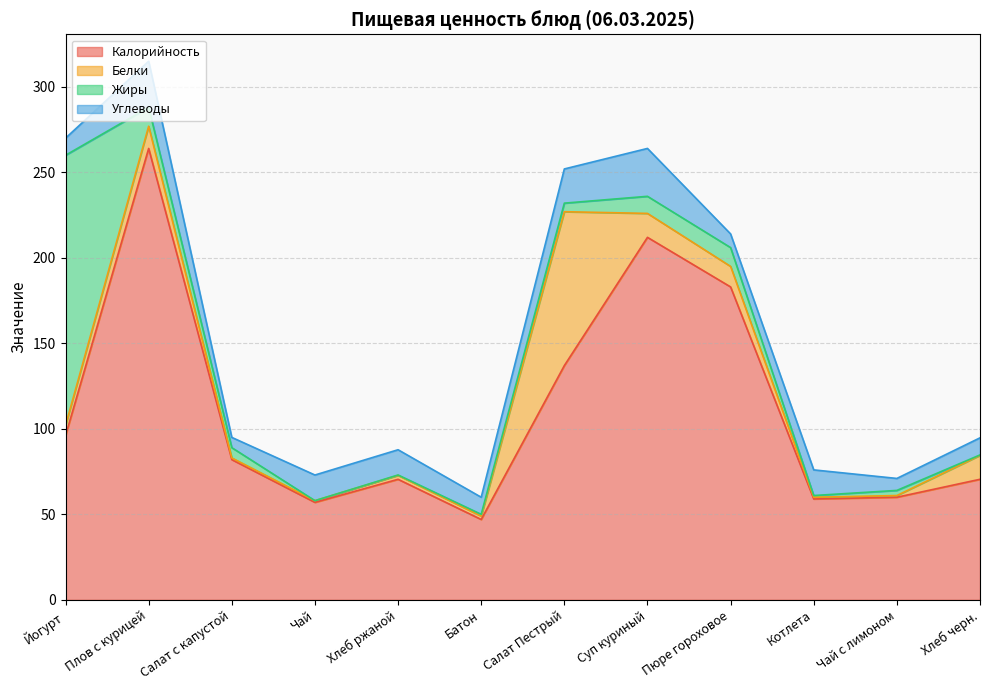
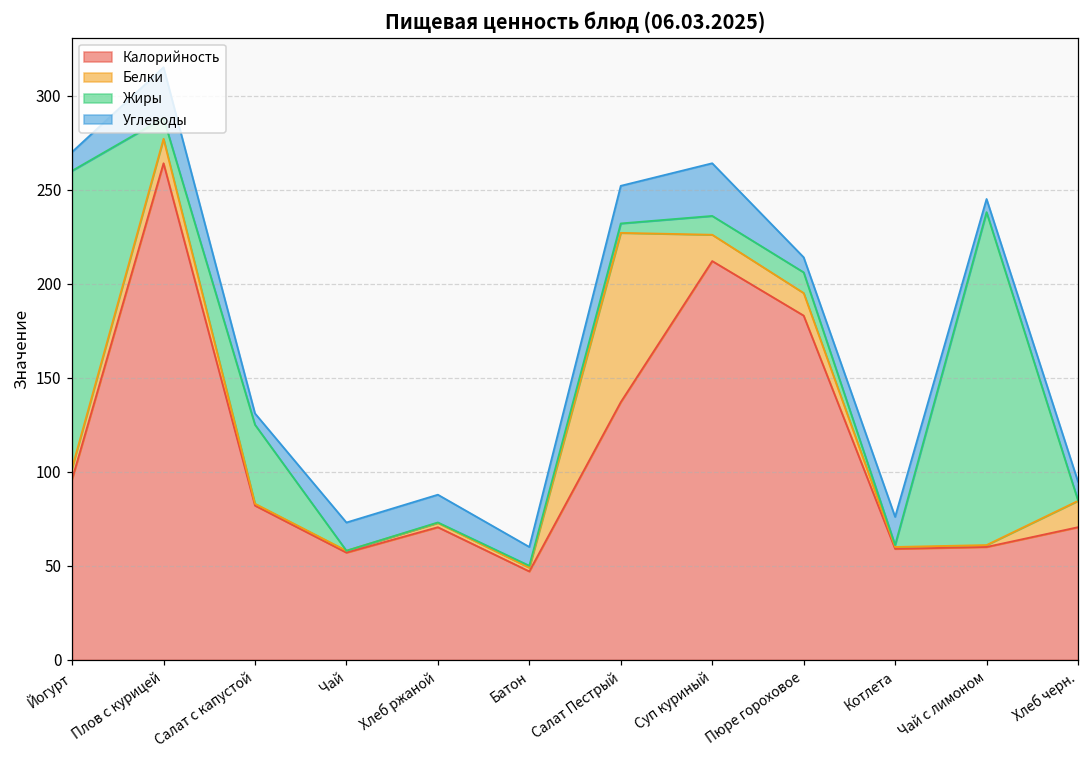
  {
    "Калорийность": {
      "Йогурт": 96,
      "Плов с курицей": 264,
      "Хлеб ржаной": 71,
      "Батон": 47,
      "Салат Пестрый": 137,
      "Суп куриный": 212,
      "Пюре гороховое": 183,
      "Хлеб черн.": 71
    },
    "Белки": {
      "Йогурт": 6,
      "Плов с курицей": 13,
      "Салат Пестрый": 90,
      "Суп куриный": 14,
      "Пюре гороховое": 12
    },
    "Жиры": {
      "Йогурт": 158,
-     "Салат с капустой": 6,
+     "Салат с капустой": 42,
      "Салат Пестрый": 5,
      "Суп куриный": 10,
      "Пюре гороховое": 11,
-     "Чай с лимоном": 3
+     "Чай с лимоном": 177
    },
    "Углеводы": {
      "Йогурт": 10,
      "Салат с капустой": 6,
      "Чай": 15,
      "Хлеб ржаной": 15,
      "Батон": 10,
      "Салат Пестрый": 20,
      "Суп куриный": 28,
      "Пюре гороховое": 8,
      "Котлета": 15,
      "Чай с лимоном": 7,
      "Хлеб черн.": 10
    }
  }
